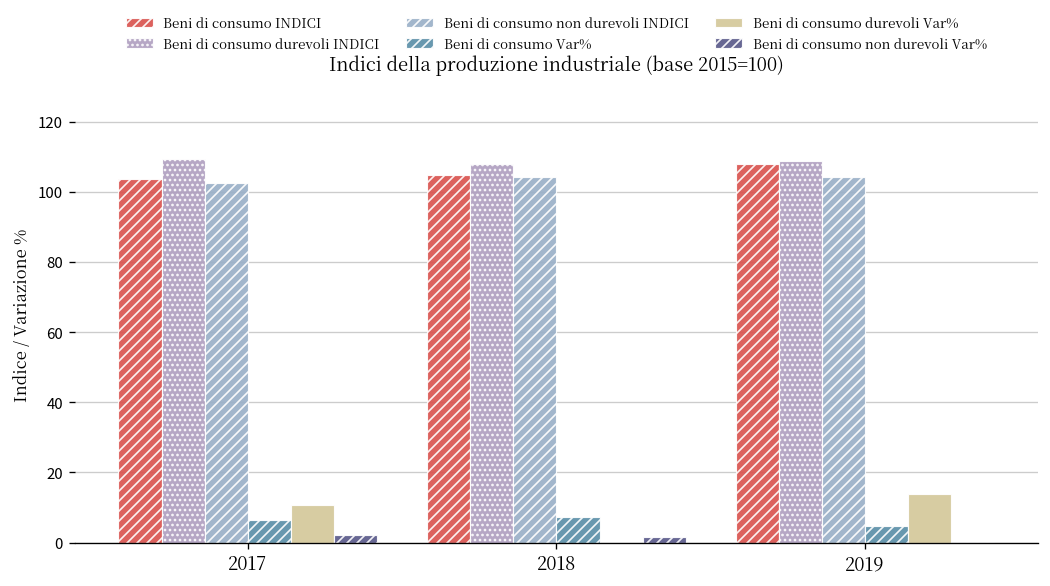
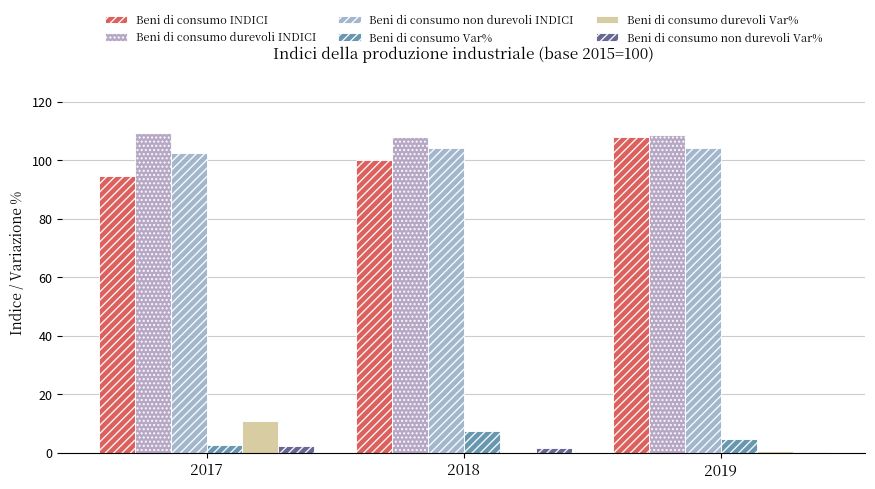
  {
    "Beni di consumo INDICI": {
-     "2017": 104,
-     "2018": 105,
+     "2017": 95,
+     "2018": 100,
      "2019": 108
    },
    "Beni di consumo Var%": {
-     "2017": 7,
+     "2017": 3,
      "2018": 7,
      "2019": 5
    },
    "Beni di consumo durevoli Var%": {
      "2017": 11,
-     "2019": 14
+     "2019": 1
    },
    "Beni di consumo non durevoli Var%": {
      "2017": 2,
      "2018": 2
    }
  }
